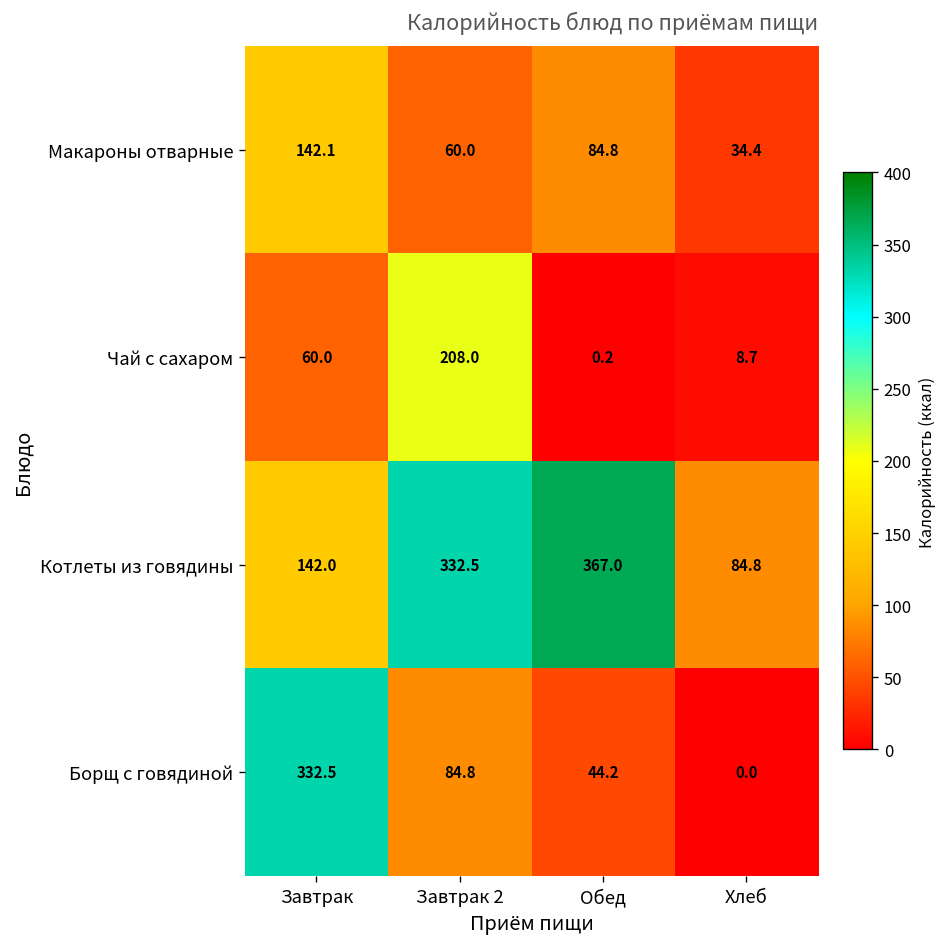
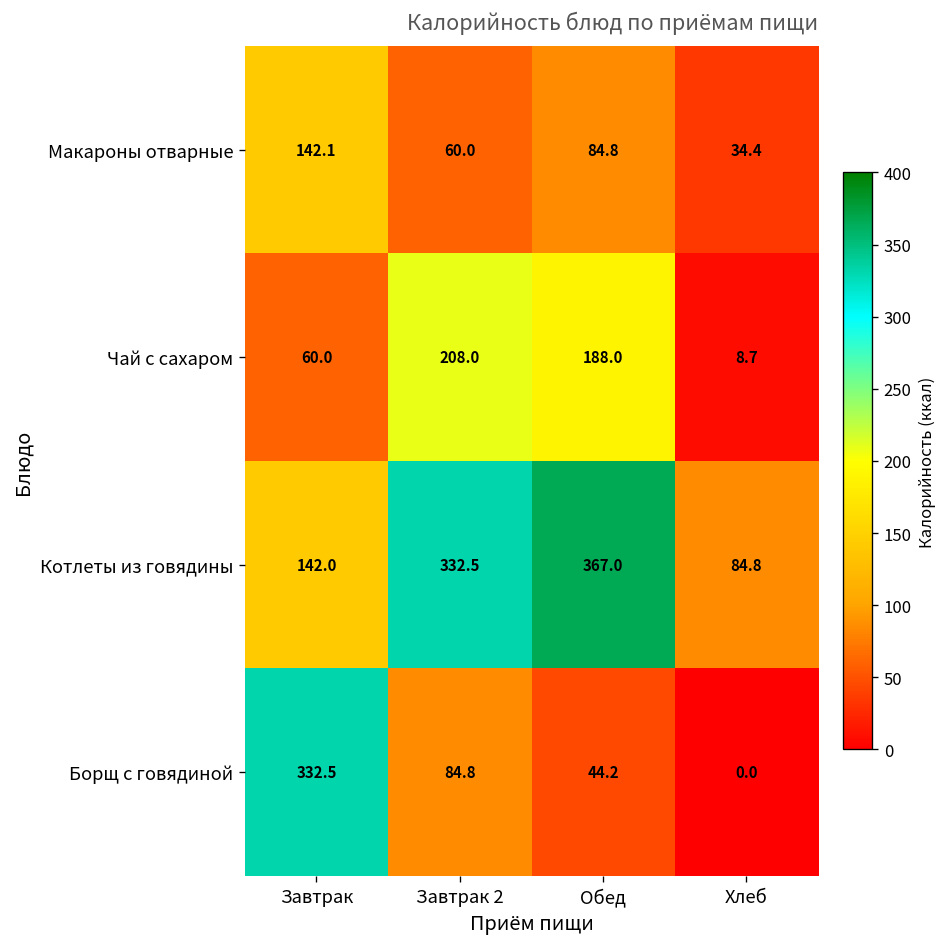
  {
    "Макароны отварные": {
      "Завтрак": 142.1,
      "Завтрак 2": 60.0,
      "Обед": 84.8,
      "Хлеб": 34.4
    },
    "Чай с сахаром": {
      "Завтрак": 60.0,
      "Завтрак 2": 208.0,
-     "Обед": 0.2,
+     "Обед": 188.0,
      "Хлеб": 8.7
    },
    "Котлеты из говядины": {
      "Завтрак": 142.0,
      "Завтрак 2": 332.5,
      "Обед": 367.0,
      "Хлеб": 84.8
    },
    "Борщ с говядиной": {
      "Завтрак": 332.5,
      "Завтрак 2": 84.8,
      "Обед": 44.2,
      "Хлеб": 0.0
    }
  }
